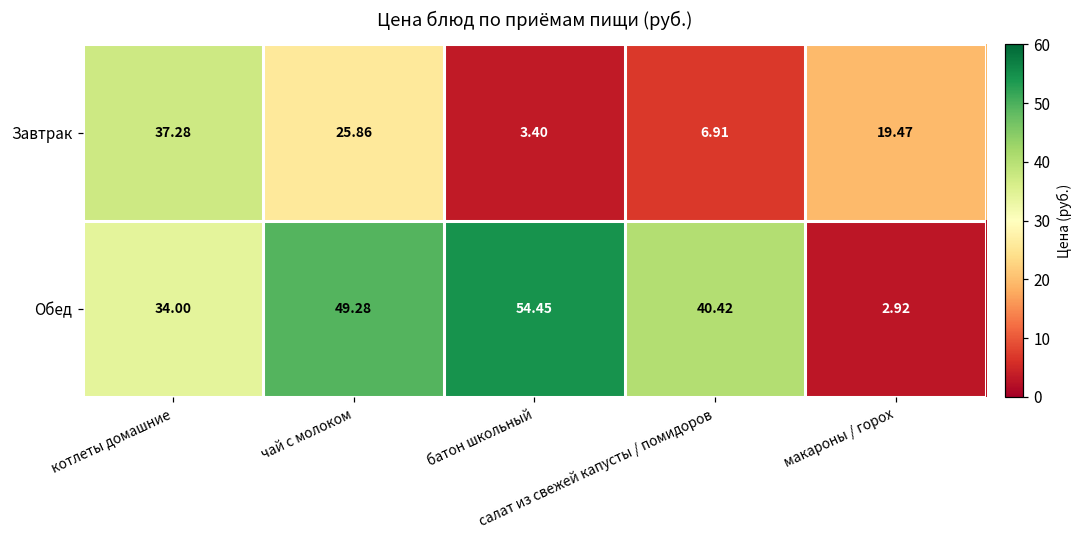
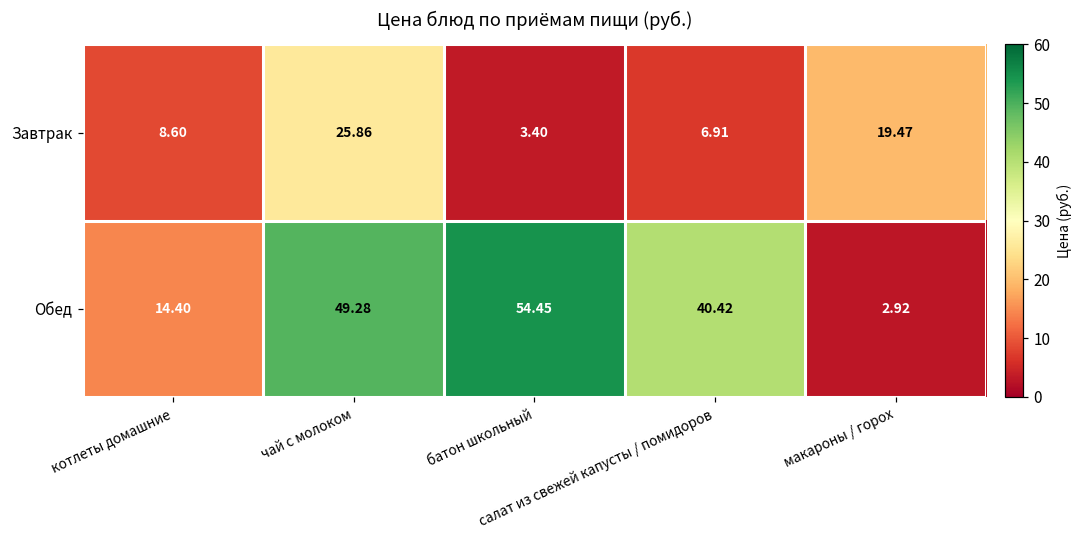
  {
    "Завтрак": {
-     "котлеты домашние": 37.28,
+     "котлеты домашние": 8.60,
      "чай с молоком": 25.86,
      "батон школьный": 3.40,
      "салат из свежей капусты / помидоров": 6.91,
      "макароны / горох": 19.47
    },
    "Обед": {
-     "котлеты домашние": 34.00,
+     "котлеты домашние": 14.40,
      "чай с молоком": 49.28,
      "батон школьный": 54.45,
      "салат из свежей капусты / помидоров": 40.42,
      "макароны / горох": 2.92
    }
  }
